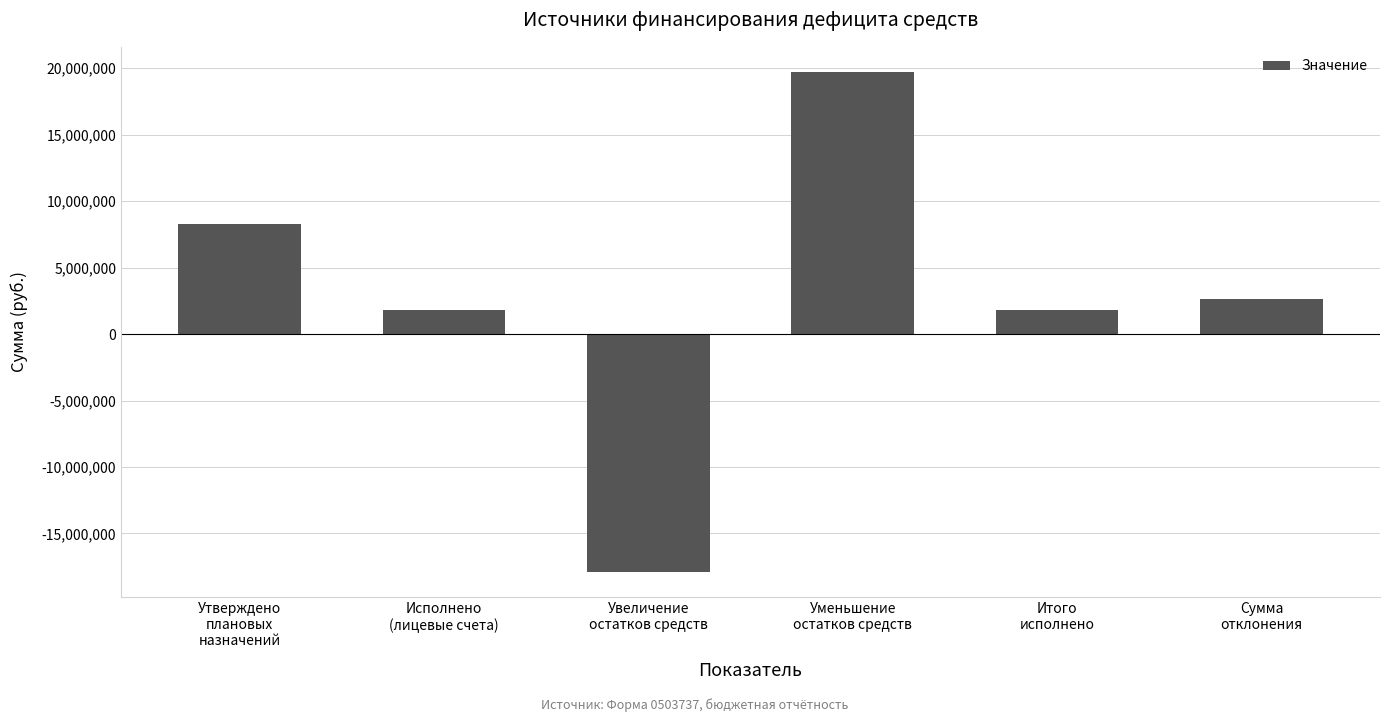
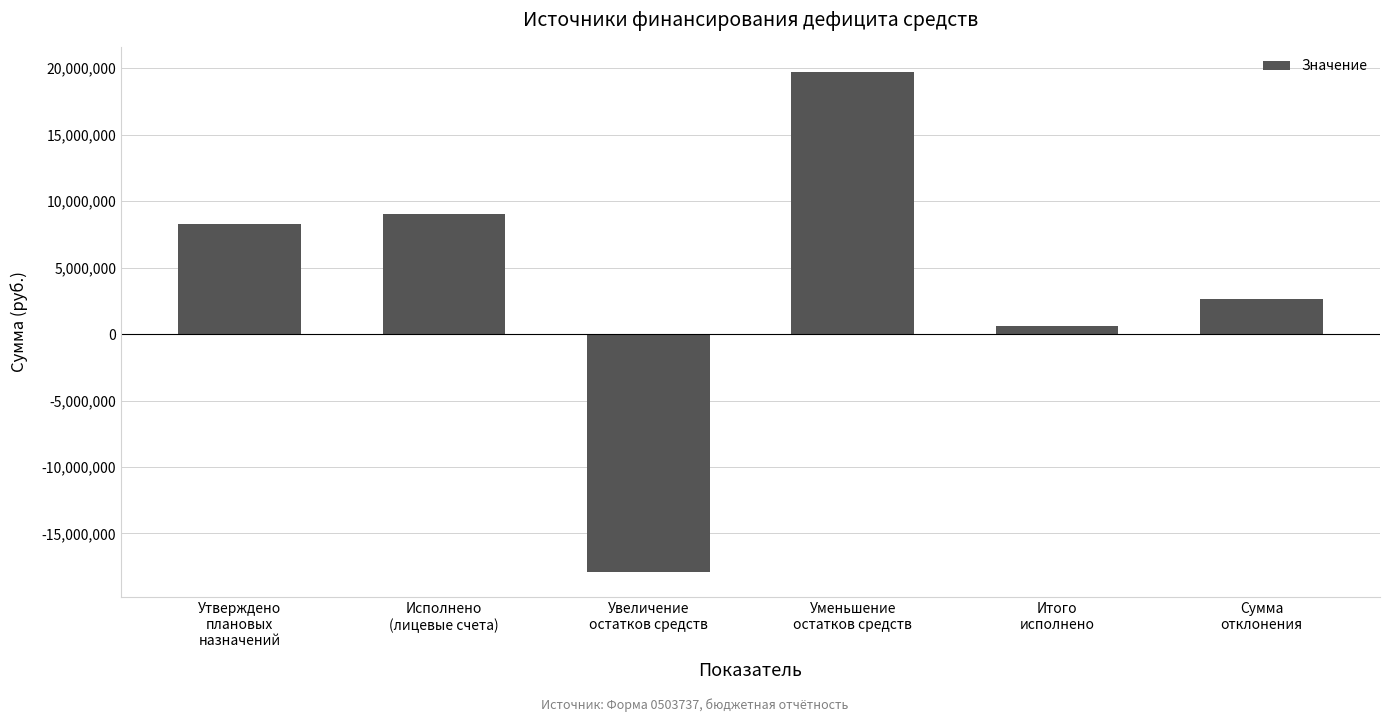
  {
    "Утверждено плановых назначений": "8,300,000",
-   "Исполнено (лицевые счета)": "1,800,000",
+   "Исполнено (лицевые счета)": "9,000,000",
    "Увеличение остатков средств": "-17,900,000",
    "Уменьшение остатков средств": "19,700,000",
-   "Итого исполнено": "1,800,000",
+   "Итого исполнено": "600,000",
    "Сумма отклонения": "2,600,000"
  }
